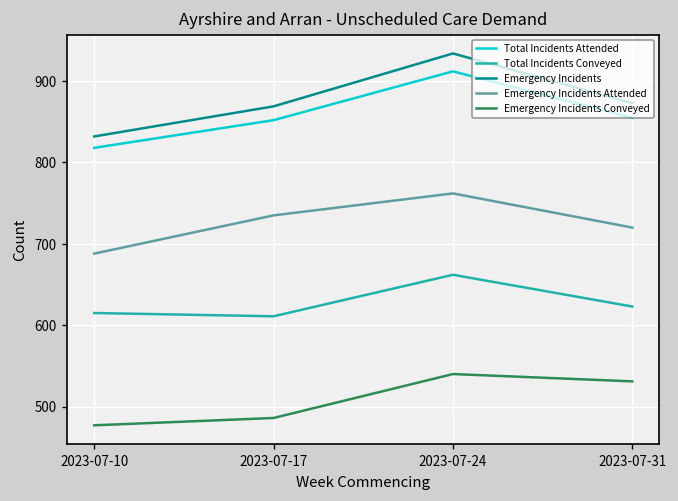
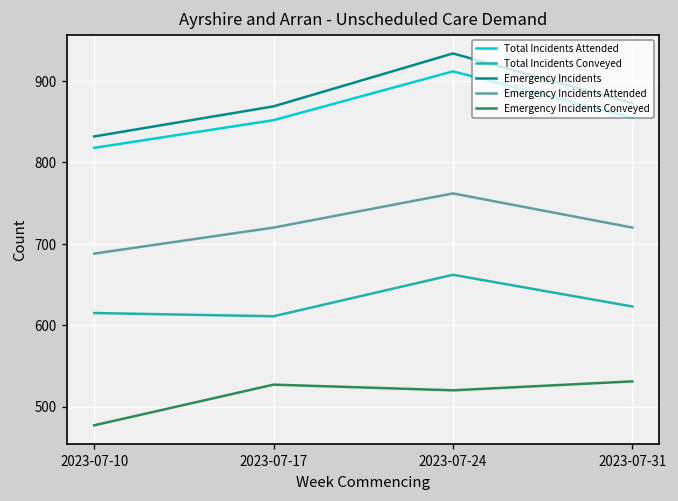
  {
    "Emergency Incidents Attended": {
      "2023-07-10": 690,
-     "2023-07-17": 740,
+     "2023-07-17": 720,
      "2023-07-24": 760,
      "2023-07-31": 720
    },
    "Emergency Incidents Conveyed": {
      "2023-07-10": 480,
-     "2023-07-17": 490,
-     "2023-07-24": 540,
+     "2023-07-17": 530,
+     "2023-07-24": 520,
      "2023-07-31": 530
    }
  }
